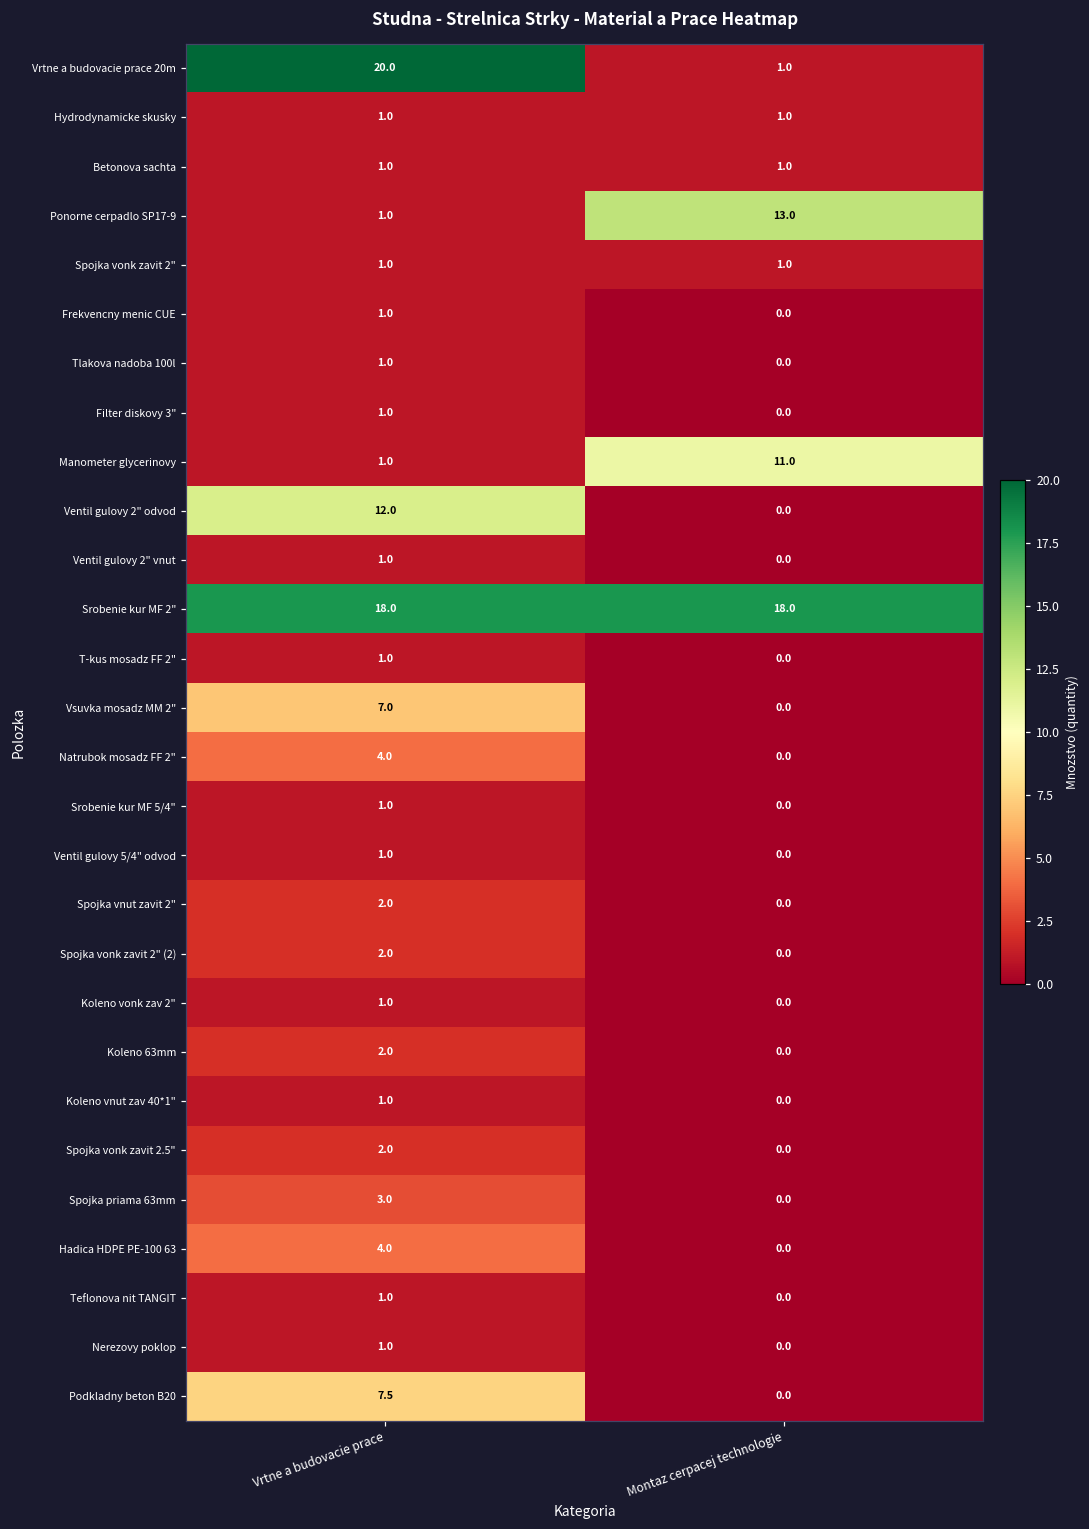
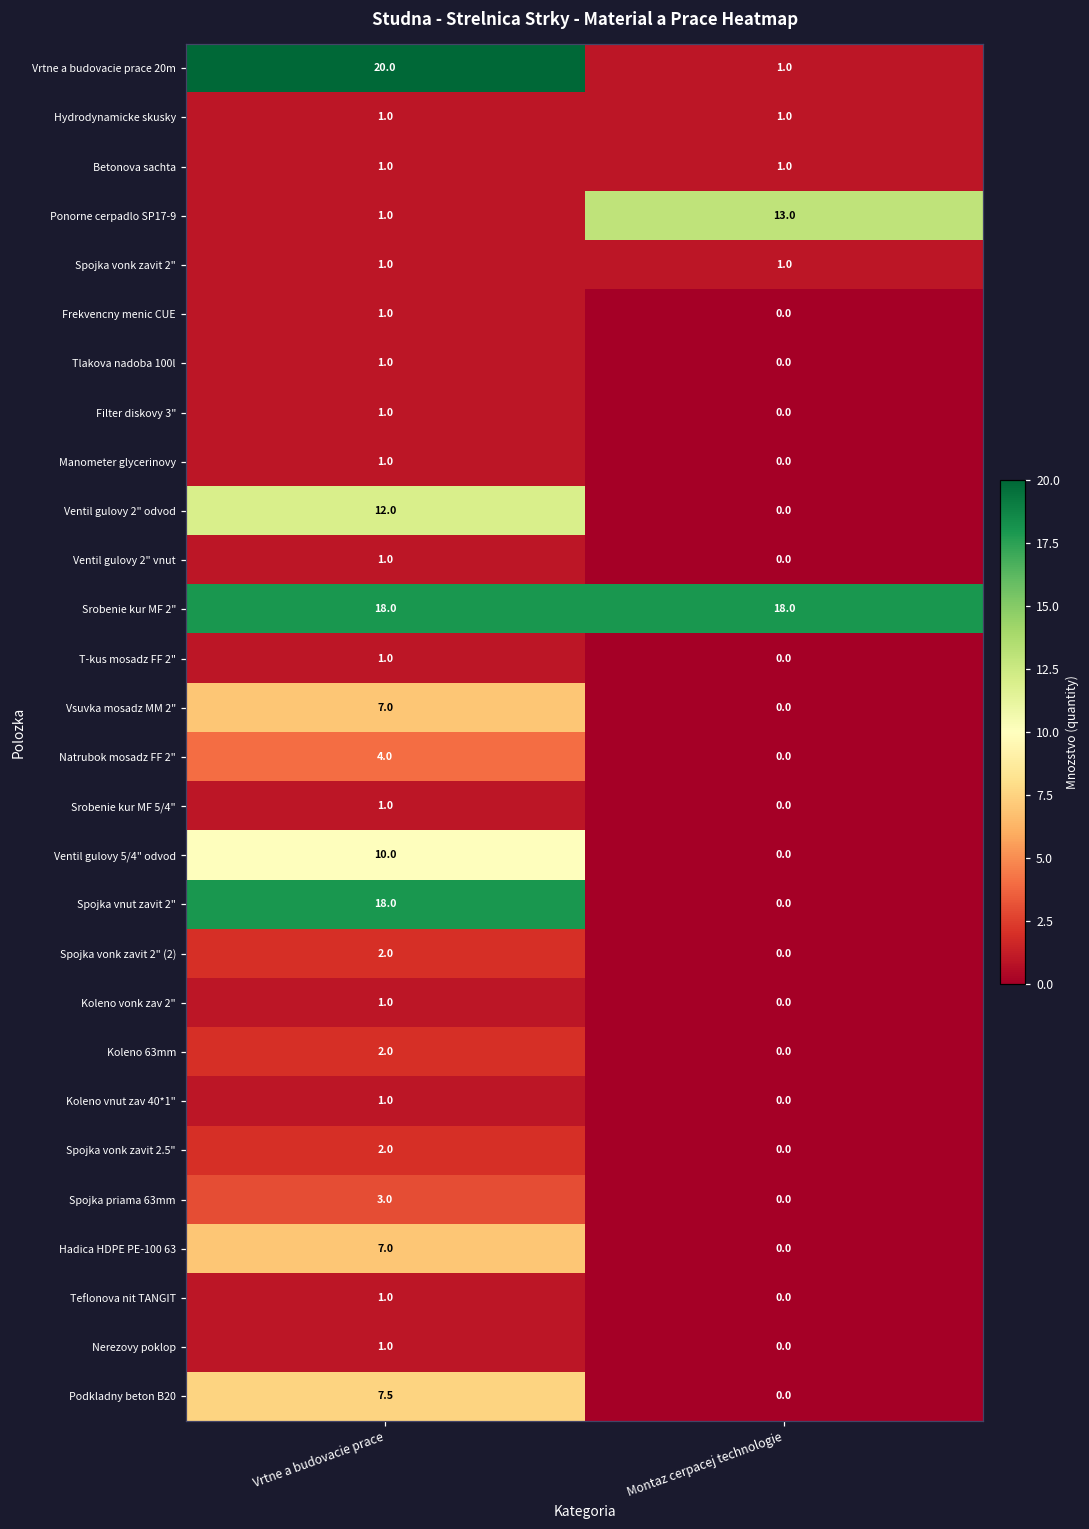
  {
    "Vrtne a budovacie prace 20m": {
      "Vrtne a budovacie prace": 20.0,
      "Montaz cerpacej technologie": 1.0
    },
    "Hydrodynamicke skusky": {
      "Vrtne a budovacie prace": 1.0,
      "Montaz cerpacej technologie": 1.0
    },
    "Betonova sachta": {
      "Vrtne a budovacie prace": 1.0,
      "Montaz cerpacej technologie": 1.0
    },
    "Ponorne cerpadlo SP17-9": {
      "Vrtne a budovacie prace": 1.0,
      "Montaz cerpacej technologie": 13.0
    },
    "Spojka vonk zavit 2\"": {
      "Vrtne a budovacie prace": 1.0,
      "Montaz cerpacej technologie": 1.0
    },
    "Frekvencny menic CUE": {
      "Vrtne a budovacie prace": 1.0,
      "Montaz cerpacej technologie": 0.0
    },
    "Tlakova nadoba 100l": {
      "Vrtne a budovacie prace": 1.0,
      "Montaz cerpacej technologie": 0.0
    },
    "Filter diskovy 3\"": {
      "Vrtne a budovacie prace": 1.0,
      "Montaz cerpacej technologie": 0.0
    },
    "Manometer glycerinovy": {
      "Vrtne a budovacie prace": 1.0,
-     "Montaz cerpacej technologie": 11.0
+     "Montaz cerpacej technologie": 0.0
    },
    "Ventil gulovy 2\" odvod": {
      "Vrtne a budovacie prace": 12.0,
      "Montaz cerpacej technologie": 0.0
    },
    "Ventil gulovy 2\" vnut": {
      "Vrtne a budovacie prace": 1.0,
      "Montaz cerpacej technologie": 0.0
    },
    "Srobenie kur MF 2\"": {
      "Vrtne a budovacie prace": 18.0,
      "Montaz cerpacej technologie": 18.0
    },
    "T-kus mosadz FF 2\"": {
      "Vrtne a budovacie prace": 1.0,
      "Montaz cerpacej technologie": 0.0
    },
    "Vsuvka mosadz MM 2\"": {
      "Vrtne a budovacie prace": 7.0,
      "Montaz cerpacej technologie": 0.0
    },
    "Natrubok mosadz FF 2\"": {
      "Vrtne a budovacie prace": 4.0,
      "Montaz cerpacej technologie": 0.0
    },
    "Srobenie kur MF 5/4\"": {
      "Vrtne a budovacie prace": 1.0,
      "Montaz cerpacej technologie": 0.0
    },
    "Ventil gulovy 5/4\" odvod": {
-     "Vrtne a budovacie prace": 1.0,
+     "Vrtne a budovacie prace": 10.0,
      "Montaz cerpacej technologie": 0.0
    },
    "Spojka vnut zavit 2\"": {
-     "Vrtne a budovacie prace": 2.0,
+     "Vrtne a budovacie prace": 18.0,
      "Montaz cerpacej technologie": 0.0
    },
    "Spojka vonk zavit 2\" (2)": {
      "Vrtne a budovacie prace": 2.0,
      "Montaz cerpacej technologie": 0.0
    },
    "Koleno vonk zav 2\"": {
      "Vrtne a budovacie prace": 1.0,
      "Montaz cerpacej technologie": 0.0
    },
    "Koleno 63mm": {
      "Vrtne a budovacie prace": 2.0,
      "Montaz cerpacej technologie": 0.0
    },
    "Koleno vnut zav 40*1\"": {
      "Vrtne a budovacie prace": 1.0,
      "Montaz cerpacej technologie": 0.0
    },
    "Spojka vonk zavit 2.5\"": {
      "Vrtne a budovacie prace": 2.0,
      "Montaz cerpacej technologie": 0.0
    },
    "Spojka priama 63mm": {
      "Vrtne a budovacie prace": 3.0,
      "Montaz cerpacej technologie": 0.0
    },
    "Hadica HDPE PE-100 63": {
-     "Vrtne a budovacie prace": 4.0,
+     "Vrtne a budovacie prace": 7.0,
      "Montaz cerpacej technologie": 0.0
    },
    "Teflonova nit TANGIT": {
      "Vrtne a budovacie prace": 1.0,
      "Montaz cerpacej technologie": 0.0
    },
    "Nerezovy poklop": {
      "Vrtne a budovacie prace": 1.0,
      "Montaz cerpacej technologie": 0.0
    },
    "Podkladny beton B20": {
      "Vrtne a budovacie prace": 7.5,
      "Montaz cerpacej technologie": 0.0
    }
  }
